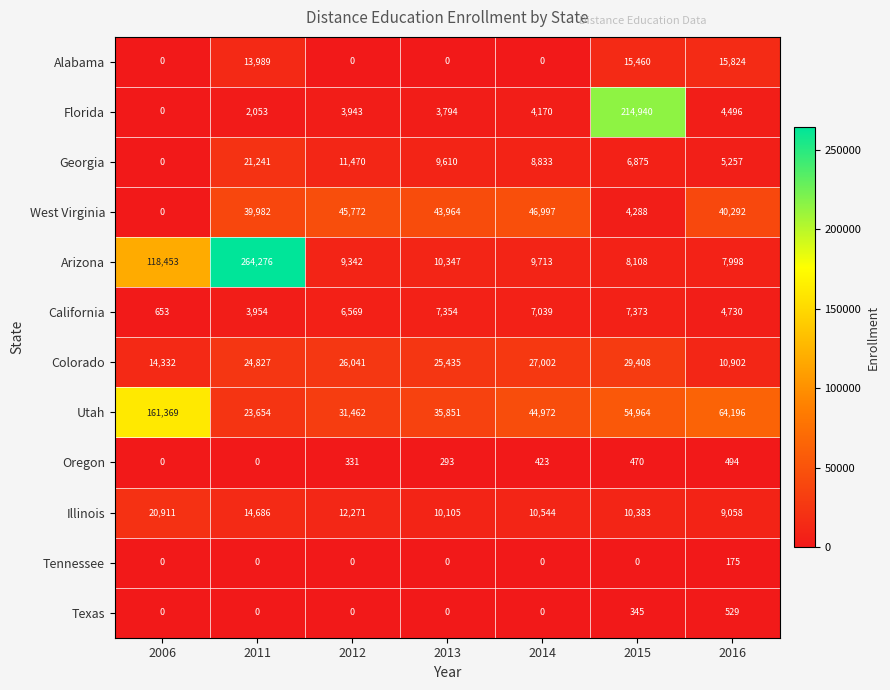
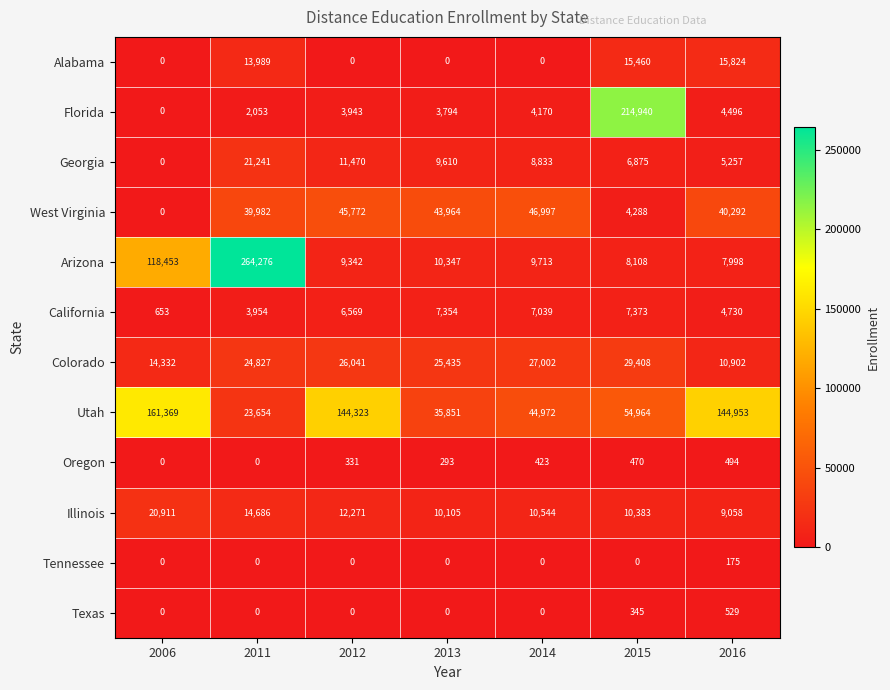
  {
    "Alabama": {
      "2006": "0",
      "2011": "13,989",
      "2012": "0",
      "2013": "0",
      "2014": "0",
      "2015": "15,460",
      "2016": "15,824"
    },
    "Florida": {
      "2006": "0",
      "2011": "2,053",
      "2012": "3,943",
      "2013": "3,794",
      "2014": "4,170",
      "2015": "214,940",
      "2016": "4,496"
    },
    "Georgia": {
      "2006": "0",
      "2011": "21,241",
      "2012": "11,470",
      "2013": "9,610",
      "2014": "8,833",
      "2015": "6,875",
      "2016": "5,257"
    },
    "West Virginia": {
      "2006": "0",
      "2011": "39,982",
      "2012": "45,772",
      "2013": "43,964",
      "2014": "46,997",
      "2015": "4,288",
      "2016": "40,292"
    },
    "Arizona": {
      "2006": "118,453",
      "2011": "264,276",
      "2012": "9,342",
      "2013": "10,347",
      "2014": "9,713",
      "2015": "8,108",
      "2016": "7,998"
    },
    "California": {
      "2006": "653",
      "2011": "3,954",
      "2012": "6,569",
      "2013": "7,354",
      "2014": "7,039",
      "2015": "7,373",
      "2016": "4,730"
    },
    "Colorado": {
      "2006": "14,332",
      "2011": "24,827",
      "2012": "26,041",
      "2013": "25,435",
      "2014": "27,002",
      "2015": "29,408",
      "2016": "10,902"
    },
    "Utah": {
      "2006": "161,369",
      "2011": "23,654",
-     "2012": "31,462",
+     "2012": "144,323",
      "2013": "35,851",
      "2014": "44,972",
      "2015": "54,964",
-     "2016": "64,196"
+     "2016": "144,953"
    },
    "Oregon": {
      "2006": "0",
      "2011": "0",
      "2012": "331",
      "2013": "293",
      "2014": "423",
      "2015": "470",
      "2016": "494"
    },
    "Illinois": {
      "2006": "20,911",
      "2011": "14,686",
      "2012": "12,271",
      "2013": "10,105",
      "2014": "10,544",
      "2015": "10,383",
      "2016": "9,058"
    },
    "Tennessee": {
      "2006": "0",
      "2011": "0",
      "2012": "0",
      "2013": "0",
      "2014": "0",
      "2015": "0",
      "2016": "175"
    },
    "Texas": {
      "2006": "0",
      "2011": "0",
      "2012": "0",
      "2013": "0",
      "2014": "0",
      "2015": "345",
      "2016": "529"
    }
  }
